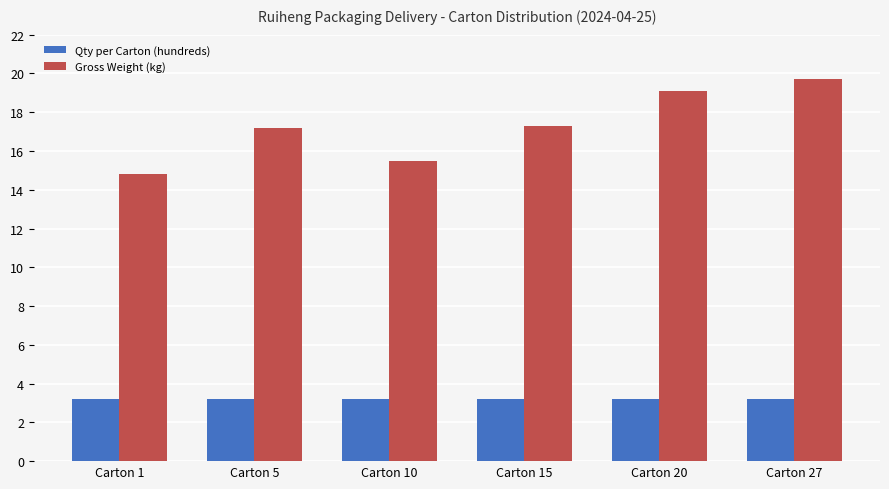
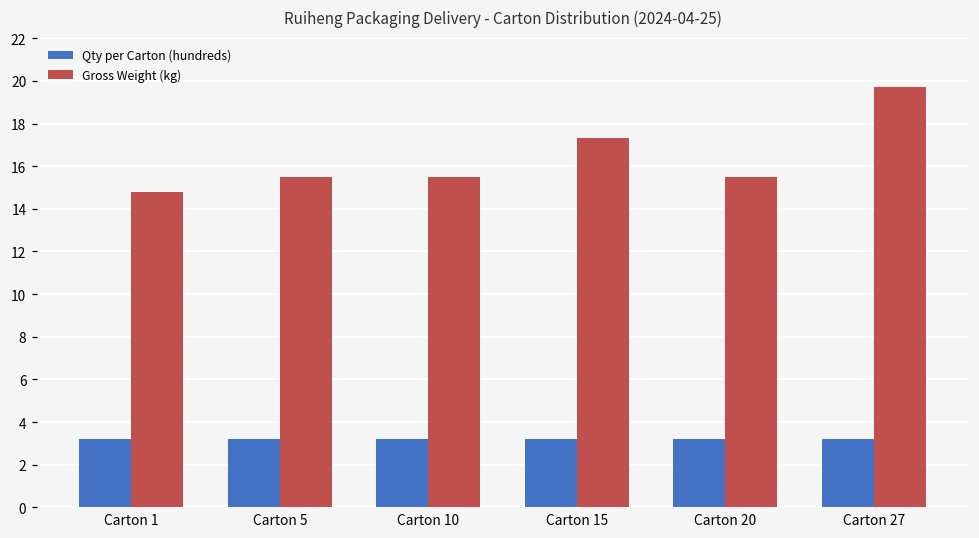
  {
    "Qty per Carton (hundreds)": {
      "Carton 1": 3.2,
      "Carton 5": 3.2,
      "Carton 10": 3.2,
      "Carton 15": 3.2,
      "Carton 20": 3.2,
      "Carton 27": 3.2
    },
    "Gross Weight (kg)": {
      "Carton 1": 14.8,
-     "Carton 5": 17.2,
+     "Carton 5": 15.5,
      "Carton 10": 15.5,
      "Carton 15": 17.3,
-     "Carton 20": 19.1,
+     "Carton 20": 15.5,
      "Carton 27": 19.7
    }
  }
